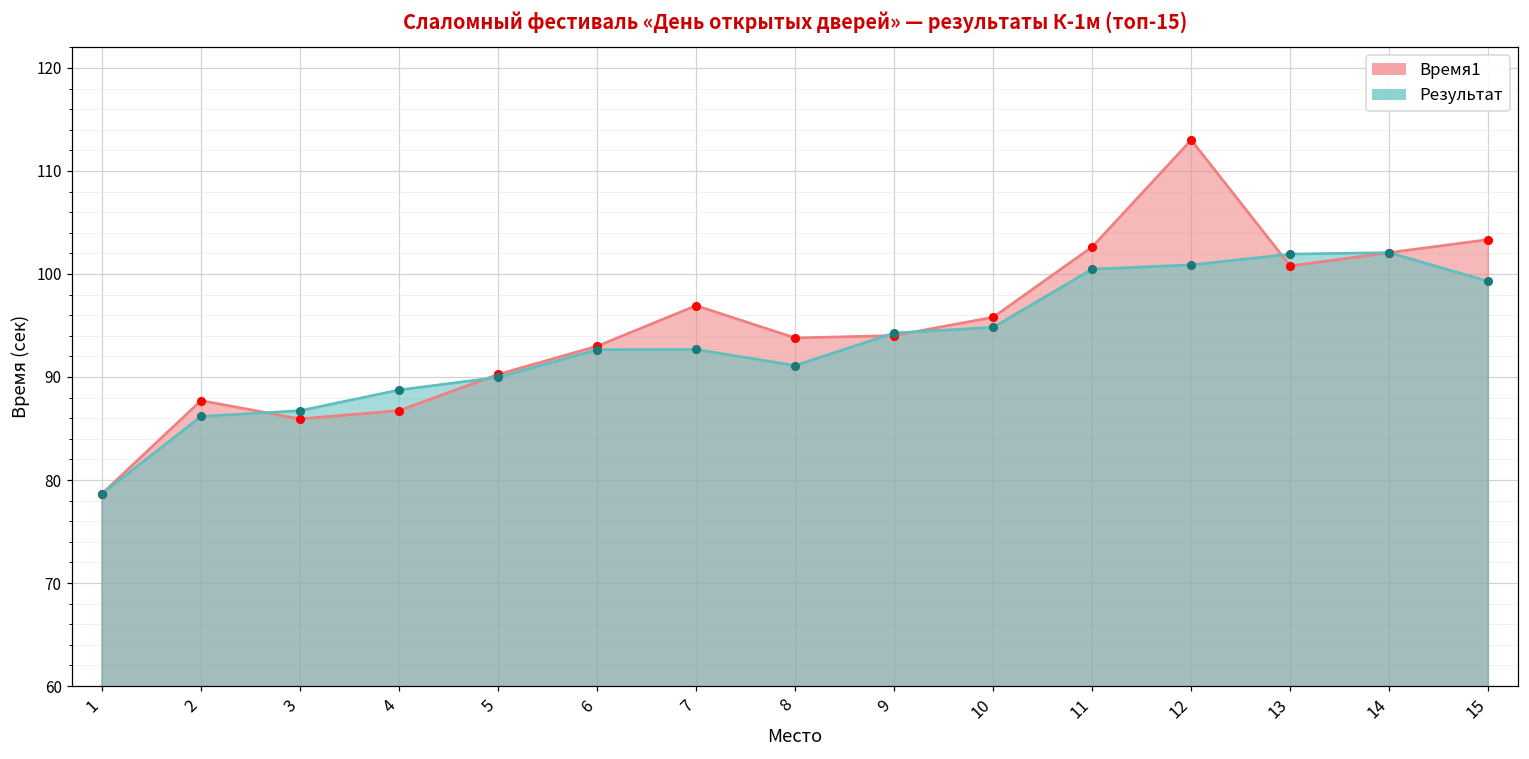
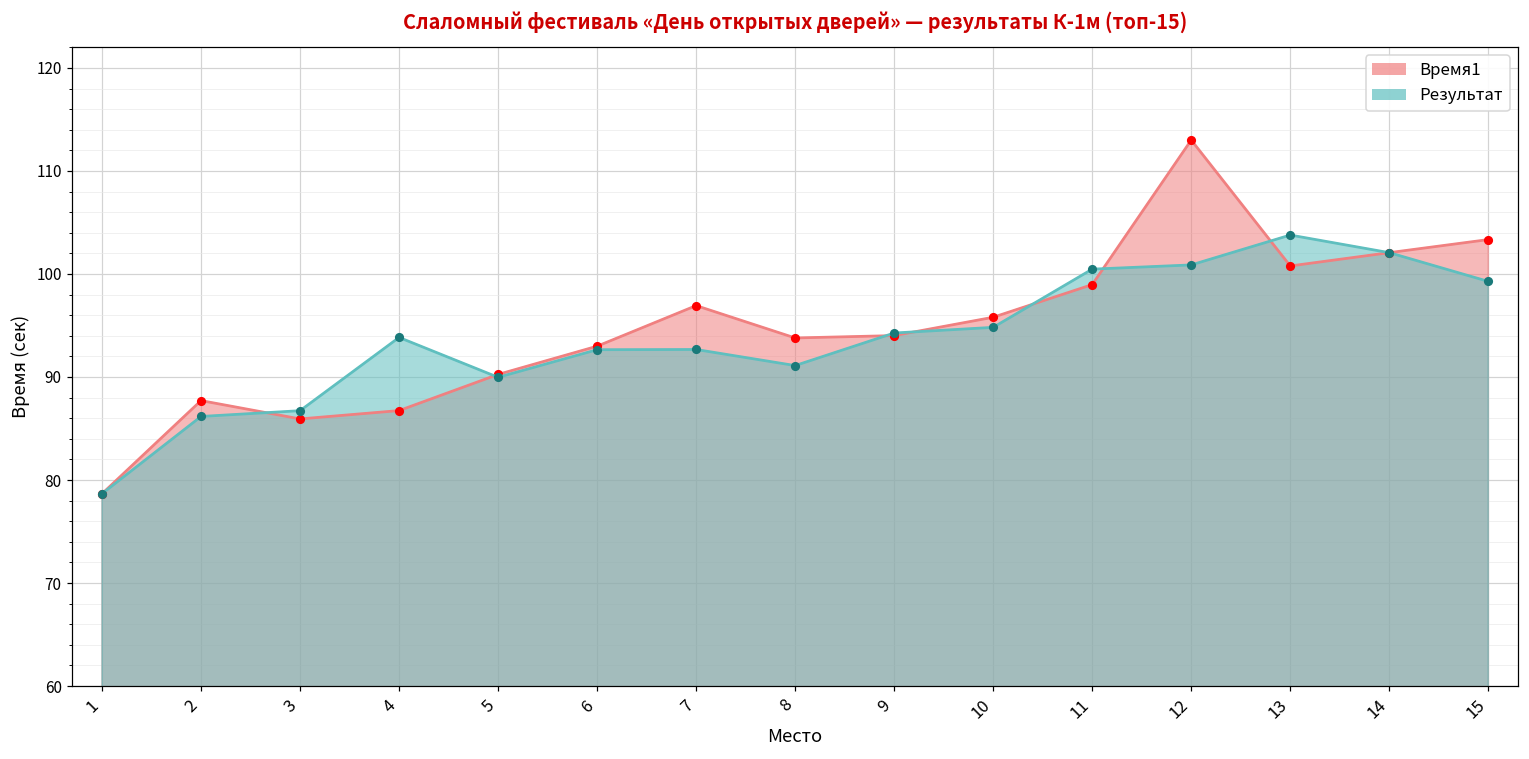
  {
    "Время1": {
      "2": 88,
      "3": 86,
      "4": 87,
      "5": 90,
      "6": 93,
      "7": 97,
      "8": 94,
      "10": 96,
-     "11": 103,
+     "11": 99,
      "12": 113,
      "13": 101,
      "15": 103
    },
    "Результат": {
      "2": 86,
      "3": 87,
-     "4": 89,
+     "4": 94,
      "5": 90,
      "6": 93,
      "7": 93,
      "8": 91,
      "10": 95,
      "11": 100,
      "12": 101,
-     "13": 102,
+     "13": 104,
      "15": 99
    }
  }
